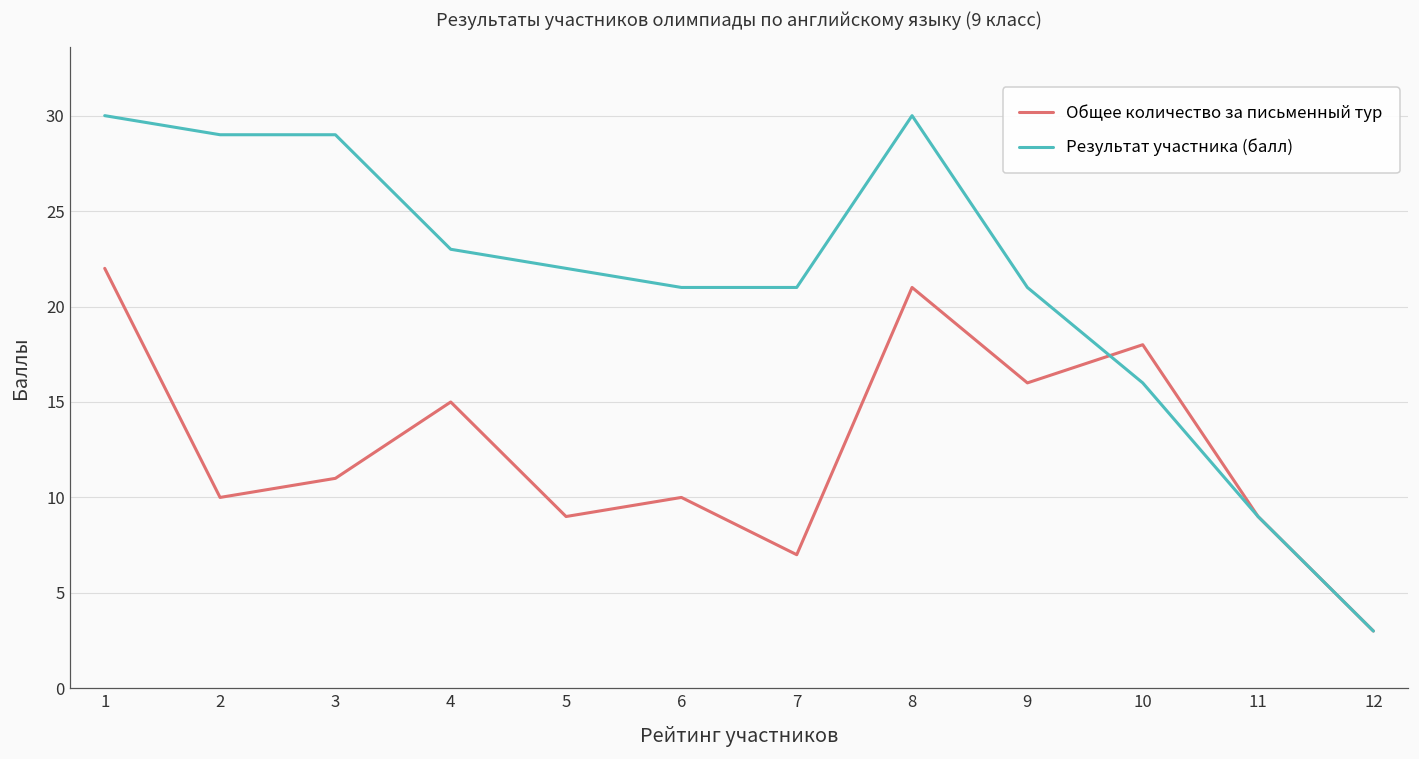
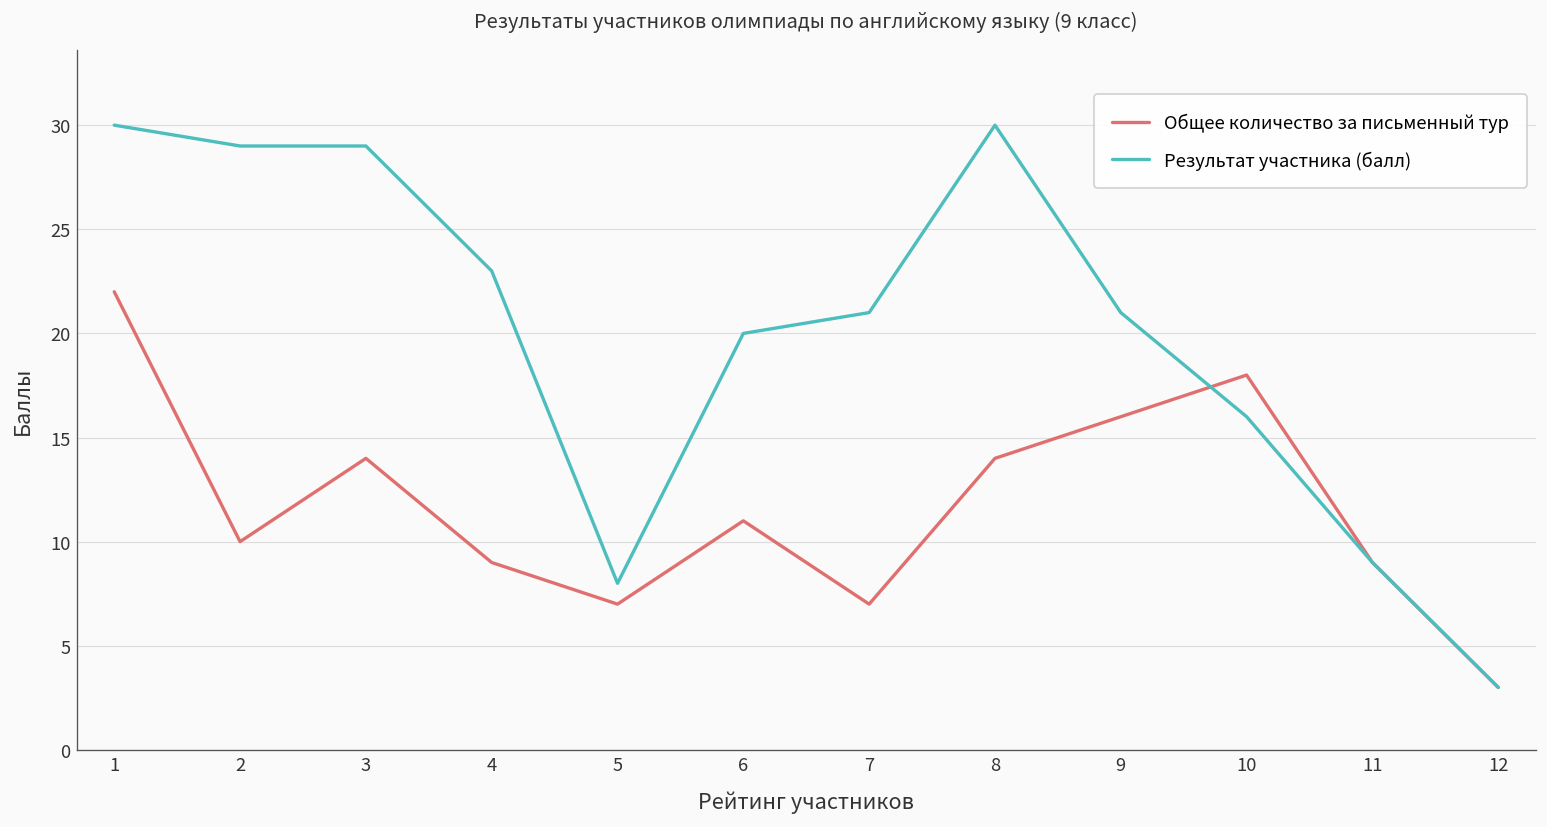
  {
    "Общее количество за письменный тур": {
      "1": 22,
      "2": 10,
-     "3": 11,
-     "4": 15,
-     "5": 9,
-     "6": 10,
+     "3": 14,
+     "4": 9,
+     "5": 7,
+     "6": 11,
      "7": 7,
-     "8": 21,
+     "8": 14,
      "9": 16,
      "10": 18
    },
    "Результат участника (балл)": {
      "1": 30,
      "2": 29,
      "3": 29,
      "4": 23,
-     "5": 22,
-     "6": 21,
+     "5": 8,
+     "6": 20,
      "7": 21,
      "8": 30,
      "9": 21,
      "10": 16
    }
  }
